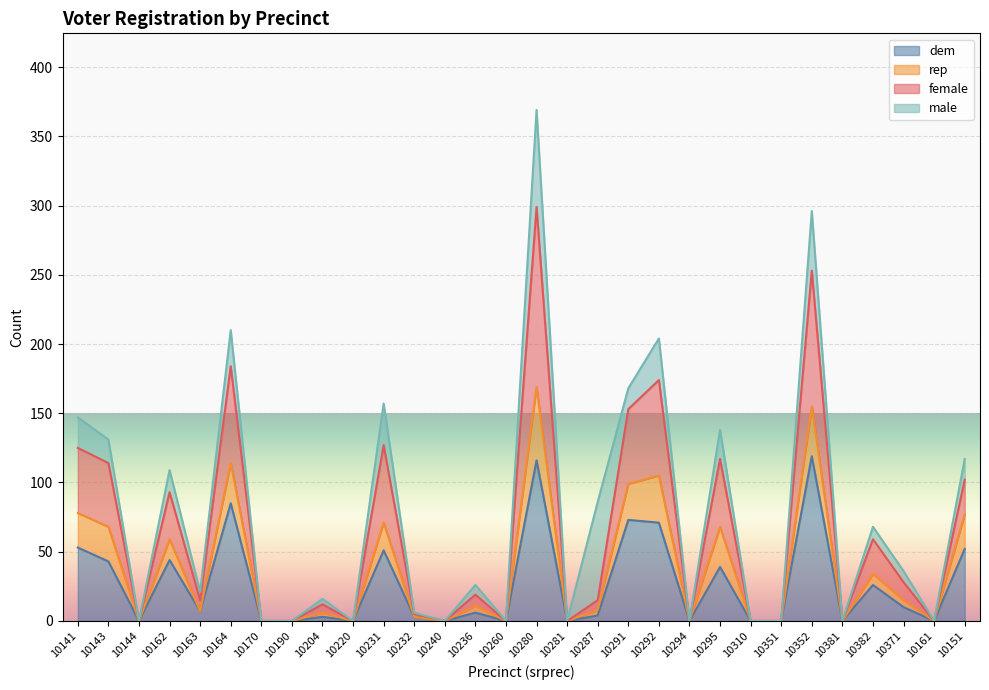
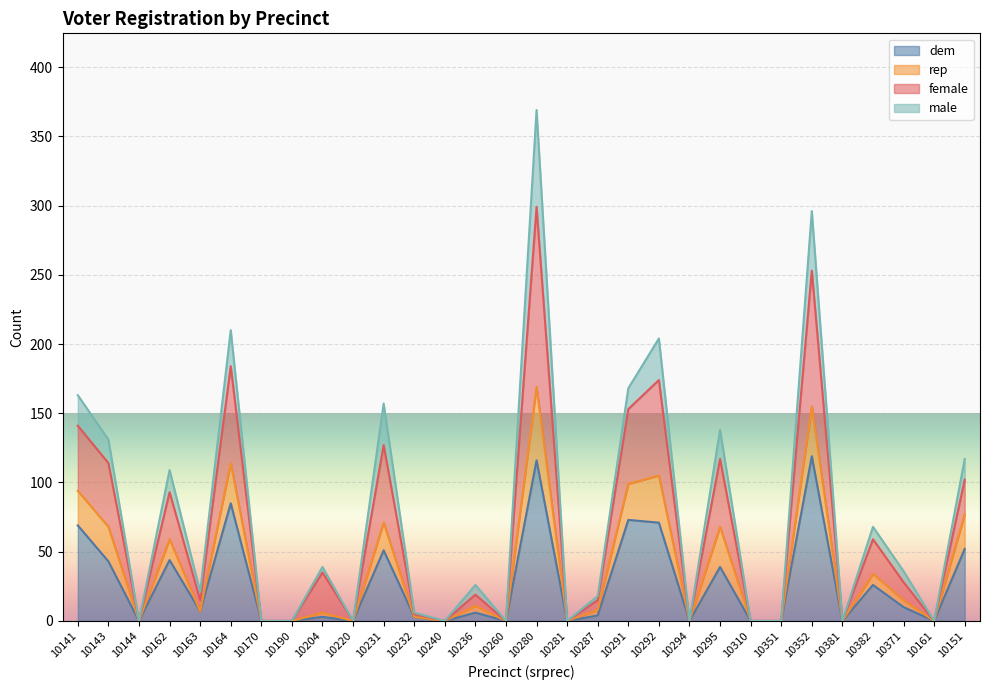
  {
    "dem": {
-     "10141": 53,
+     "10141": 69,
      "10143": 43,
      "10162": 44,
      "10164": 85,
      "10204": 3,
      "10231": 51,
      "10236": 6,
      "10280": 116,
      "10287": 4,
      "10291": 73,
      "10292": 71,
      "10295": 39,
      "10352": 119,
      "10382": 26,
      "10371": 10,
      "10151": 52
    },
    "rep": {
      "10141": 25,
      "10143": 25,
      "10162": 15,
      "10164": 29,
      "10204": 3,
      "10231": 20,
      "10236": 5,
      "10280": 53,
      "10287": 4,
      "10291": 26,
      "10292": 34,
      "10295": 29,
      "10352": 36,
      "10382": 8,
      "10371": 5,
      "10151": 25
    },
    "female": {
      "10141": 47,
      "10143": 46,
      "10162": 34,
      "10163": 8,
      "10164": 70,
-     "10204": 6,
+     "10204": 29,
      "10231": 56,
      "10236": 8,
      "10280": 130,
      "10287": 7,
      "10291": 54,
      "10292": 69,
      "10295": 49,
      "10352": 98,
      "10382": 25,
      "10371": 13,
      "10151": 25
    },
    "male": {
      "10141": 22,
      "10143": 17,
      "10162": 16,
      "10163": 6,
      "10164": 26,
      "10204": 4,
      "10231": 30,
      "10236": 7,
      "10280": 70,
-     "10287": 71,
+     "10287": 3,
      "10291": 15,
      "10292": 30,
      "10295": 21,
      "10352": 43,
      "10382": 9,
      "10371": 8,
      "10151": 15
    }
  }
